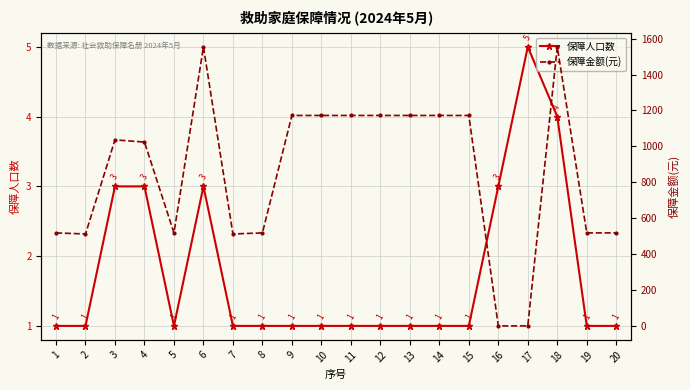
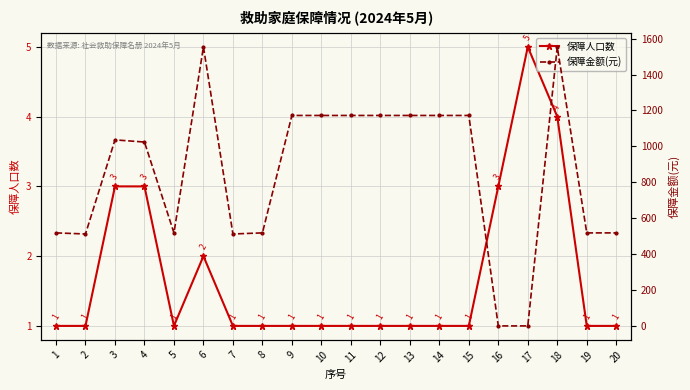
  {
    "保障人口数": {
      "1": 1,
      "2": 1,
      "3": 3,
      "4": 3,
      "5": 1,
-     "6": 3,
+     "6": 2,
      "7": 1,
      "8": 1,
      "9": 1,
      "10": 1,
      "11": 1,
      "12": 1,
      "13": 1,
      "14": 1,
      "15": 1,
      "16": 3,
      "17": 5,
      "18": 4,
      "19": 1,
      "20": 1
    }
  }
